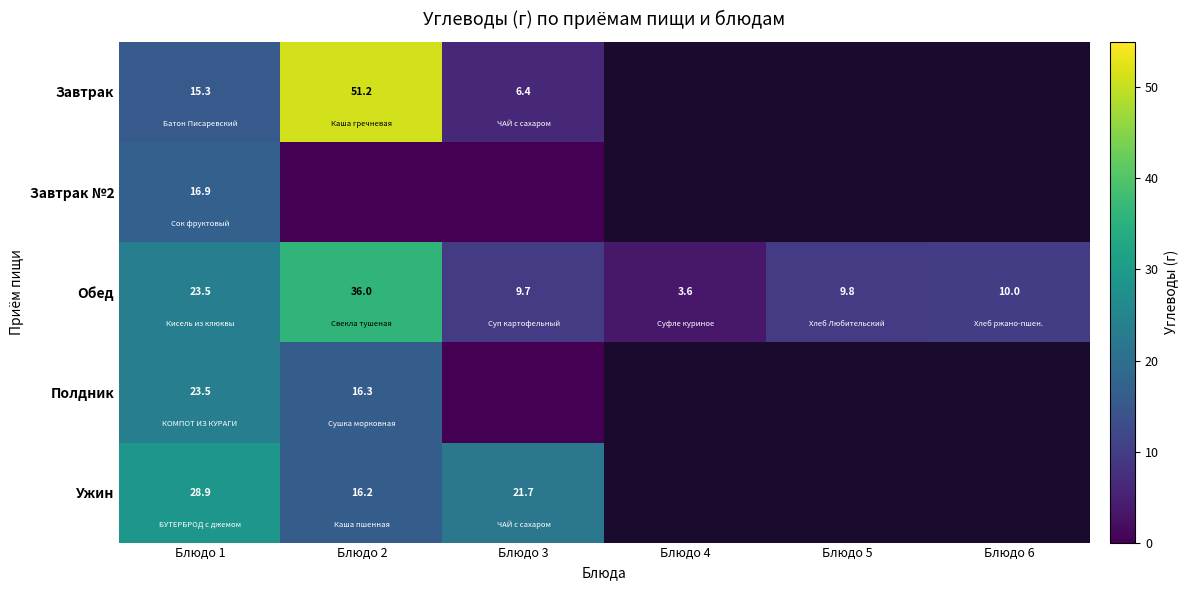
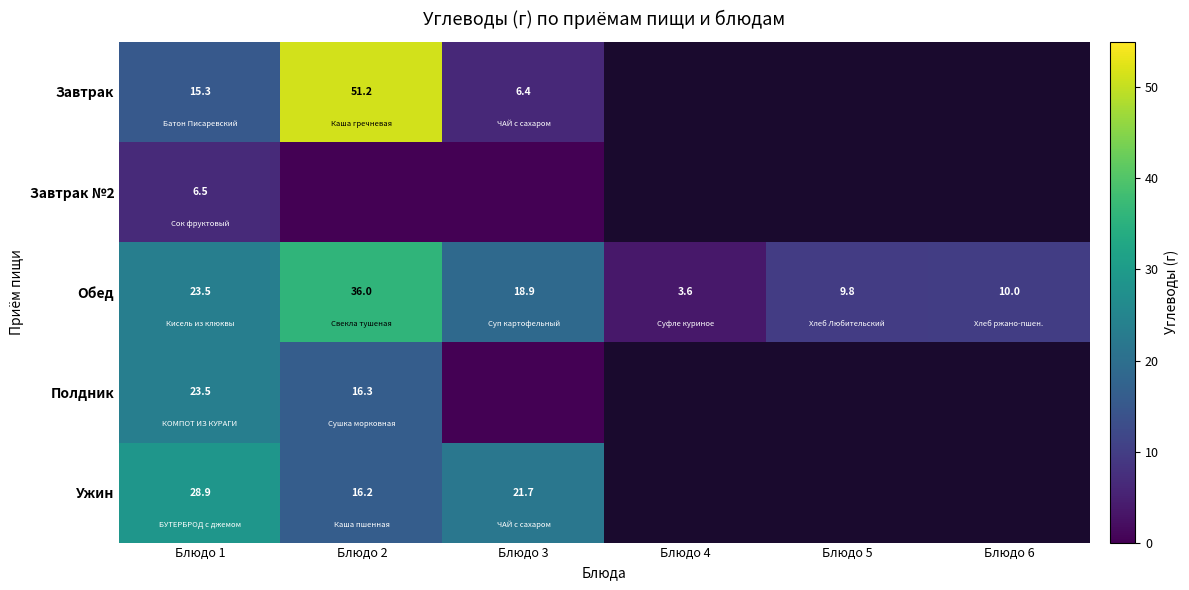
  {
    "Завтрак №2": {
-     "Блюдо 1": 16.9
+     "Блюдо 1": 6.5
    },
    "Обед": {
-     "Блюдо 3": 9.7
+     "Блюдо 3": 18.9
    }
  }
